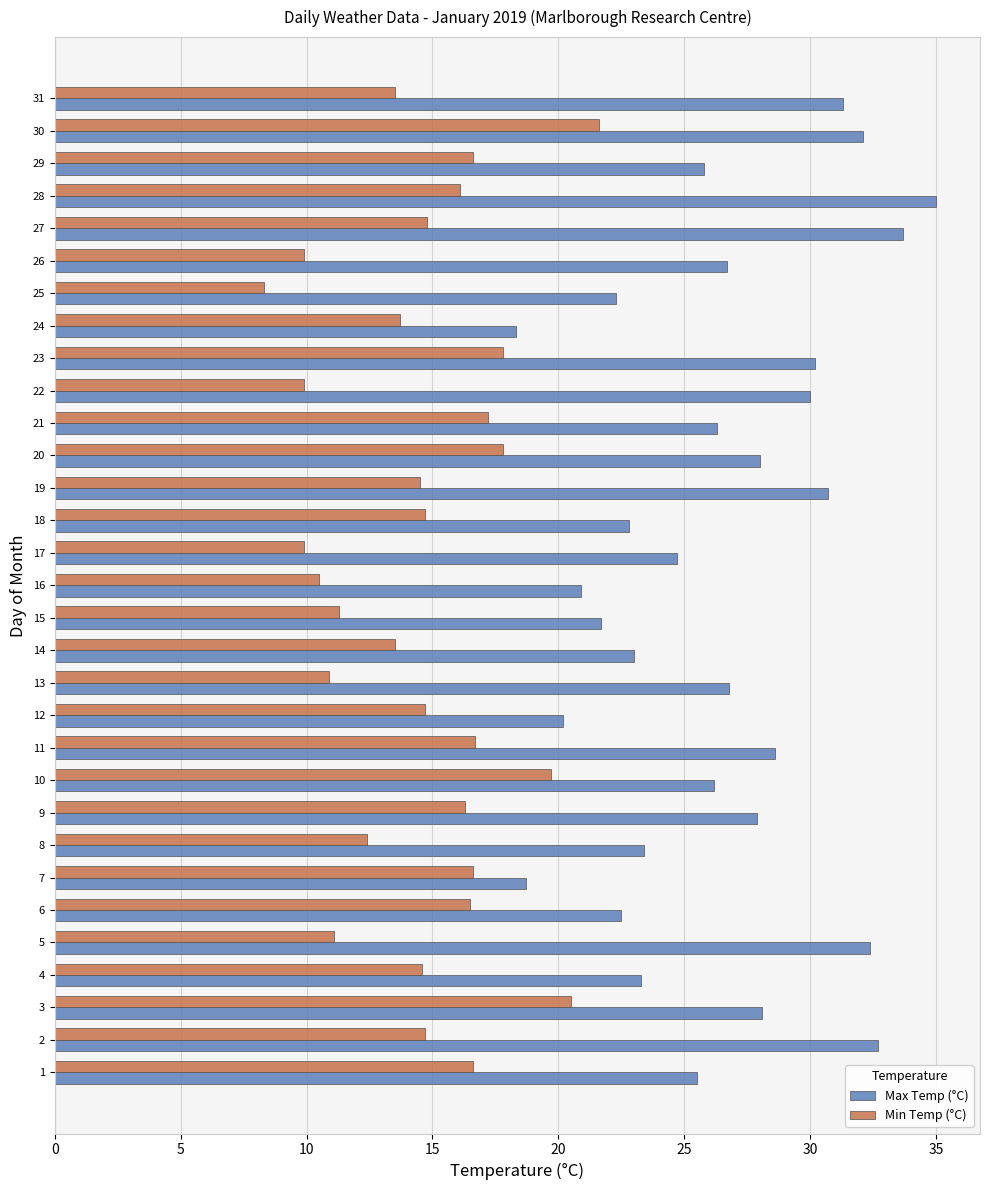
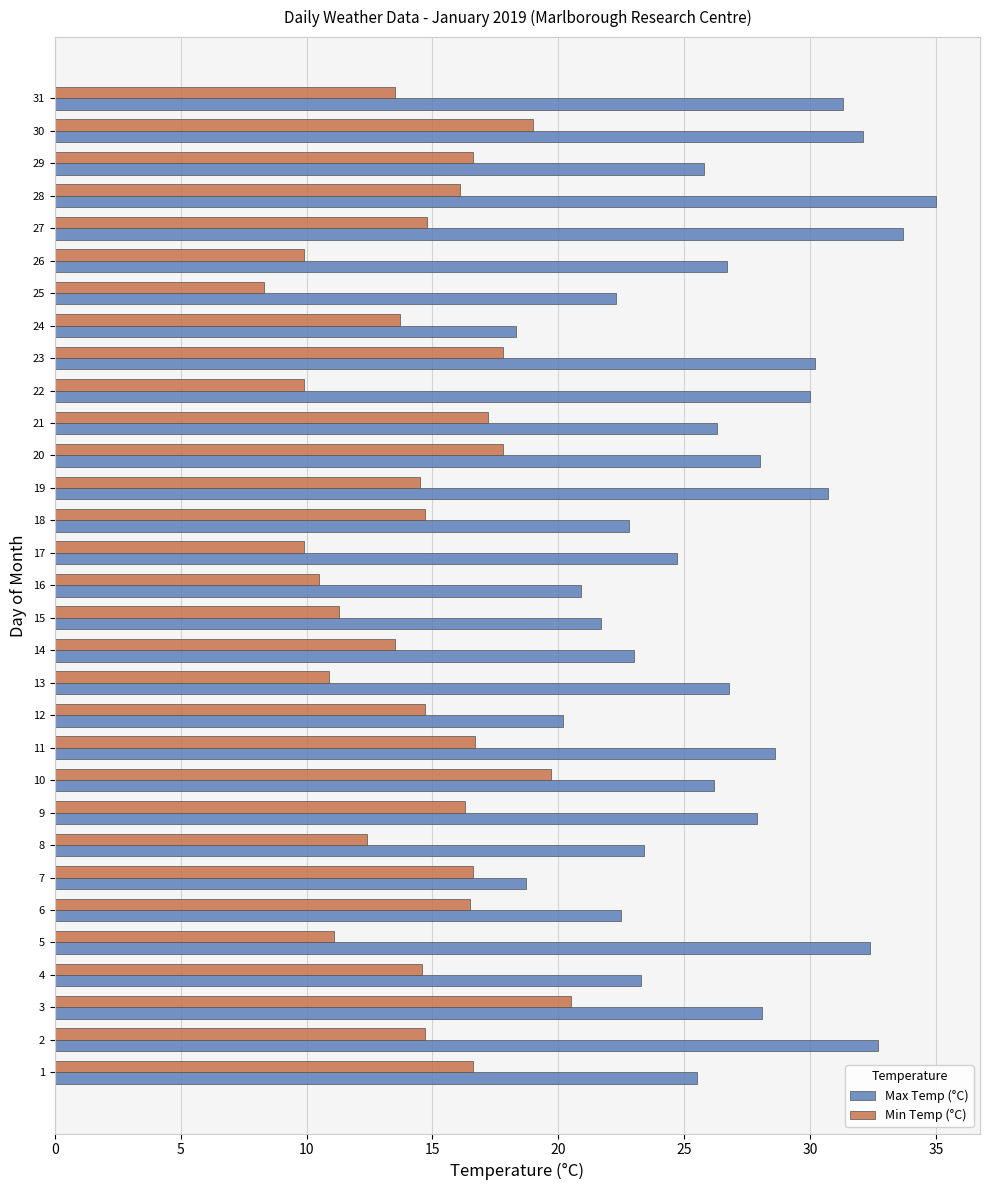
  {
    "Max Temp (°C)": {
      "31": 31.3,
      "30": 32.1,
      "29": 25.8,
      "28": 35.0,
      "27": 33.7,
      "26": 26.7,
      "25": 22.3,
      "24": 18.3,
      "23": 30.2,
      "22": 30.0,
      "21": 26.3,
      "20": 28.0,
      "19": 30.7,
      "18": 22.8,
      "17": 24.7,
      "16": 20.9,
      "15": 21.7,
      "14": 23.0,
      "13": 26.8,
      "12": 20.2,
      "11": 28.6,
      "10": 26.2,
      "9": 27.9,
      "8": 23.4,
      "7": 18.7,
      "6": 22.5,
      "5": 32.4,
      "4": 23.3,
      "3": 28.1,
      "2": 32.7,
      "1": 25.5
    },
    "Min Temp (°C)": {
      "31": 13.5,
-     "30": 21.6,
+     "30": 19.0,
      "29": 16.6,
      "28": 16.1,
      "27": 14.8,
      "26": 9.9,
      "25": 8.3,
      "24": 13.7,
      "23": 17.8,
      "22": 9.9,
      "21": 17.2,
      "20": 17.8,
      "19": 14.5,
      "18": 14.7,
      "17": 9.9,
      "16": 10.5,
      "15": 11.3,
      "14": 13.5,
      "13": 10.9,
      "12": 14.7,
      "11": 16.7,
      "10": 19.7,
      "9": 16.3,
      "8": 12.4,
      "7": 16.6,
      "6": 16.5,
      "5": 11.1,
      "4": 14.6,
      "3": 20.5,
      "2": 14.7,
      "1": 16.6
    }
  }
